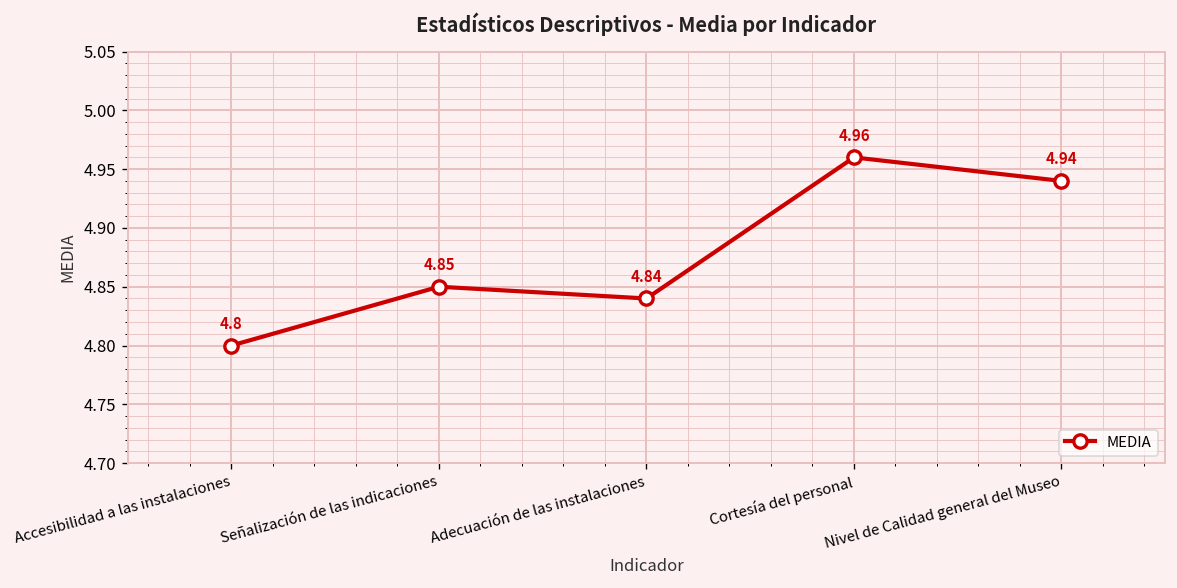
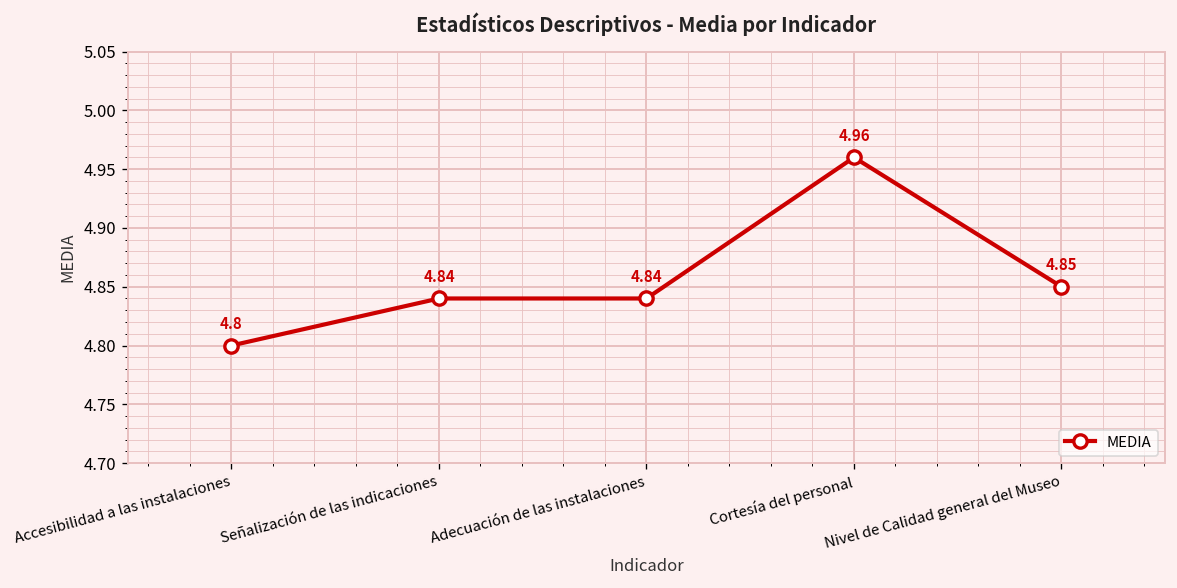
  {
    "Accesibilidad a las instalaciones": 4.8,
-   "Señalización de las indicaciones": 4.85,
+   "Señalización de las indicaciones": 4.84,
    "Adecuación de las instalaciones": 4.84,
    "Cortesía del personal": 4.96,
-   "Nivel de Calidad general del Museo": 4.94
+   "Nivel de Calidad general del Museo": 4.85
  }
